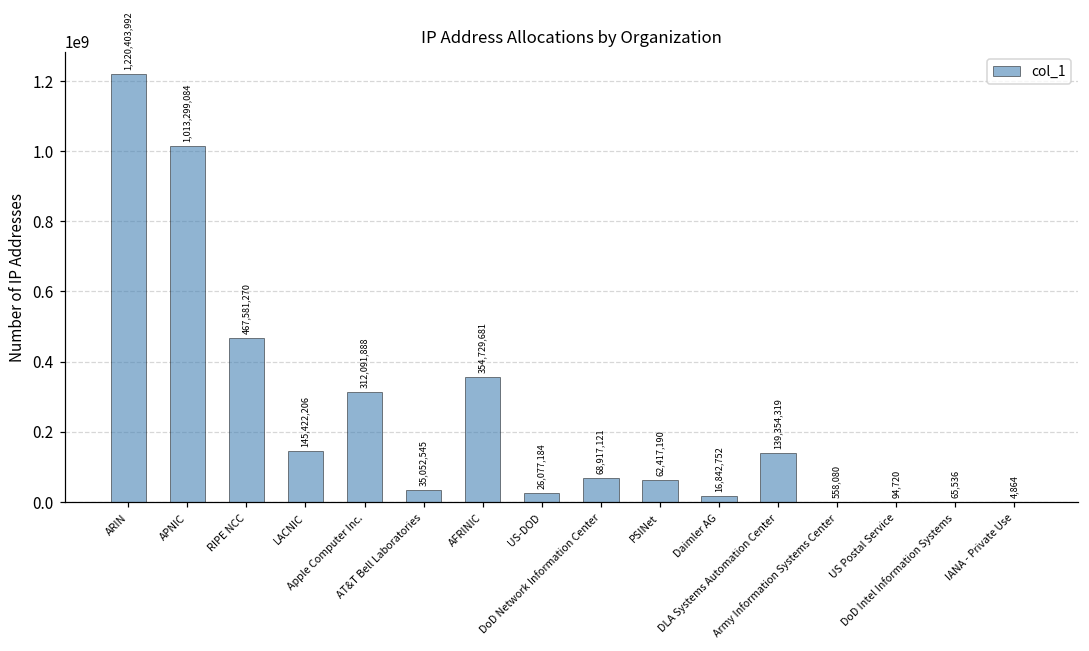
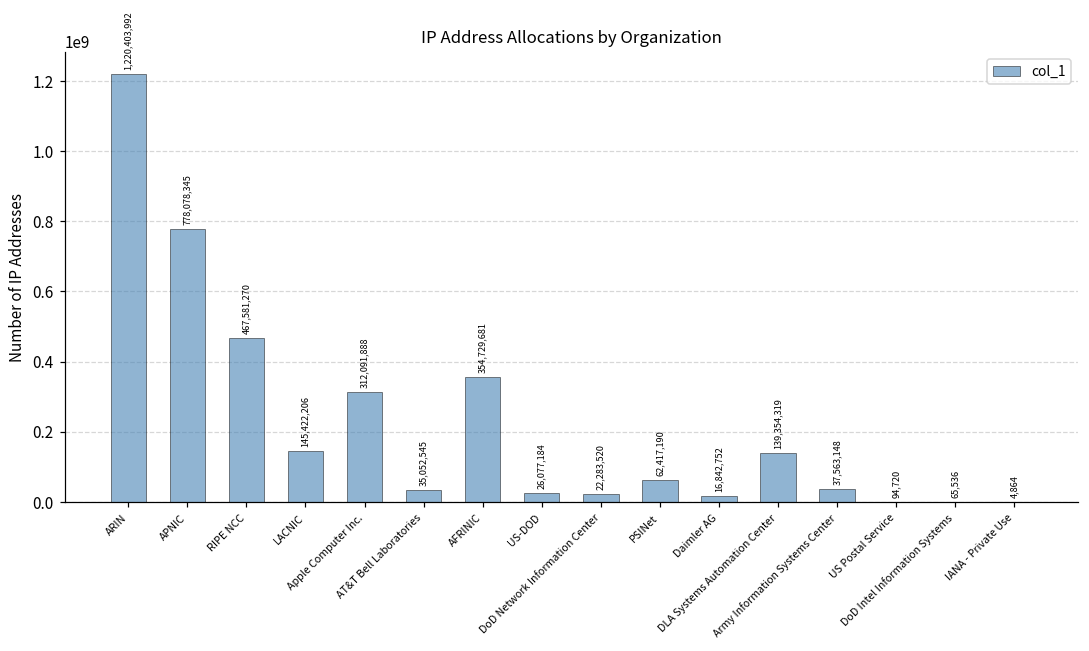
  {
    "ARIN": "1,220,403,992",
-   "APNIC": "1,013,299,084",
+   "APNIC": "778,078,345",
    "RIPE NCC": "467,581,270",
    "LACNIC": "145,422,206",
    "Apple Computer Inc.": "312,091,888",
    "AT&T Bell Laboratories": "35,052,545",
    "AFRINIC": "354,729,681",
    "US-DOD": "26,077,184",
-   "DoD Network Information Center": "68,917,121",
+   "DoD Network Information Center": "22,283,520",
    "PSINet": "62,417,190",
    "Daimler AG": "16,842,752",
    "DLA Systems Automation Center": "139,354,319",
-   "Army Information Systems Center": "558,080",
+   "Army Information Systems Center": "37,563,148",
    "US Postal Service": "94,720",
    "DoD Intel Information Systems": "65,536",
    "IANA - Private Use": "4,864"
  }
